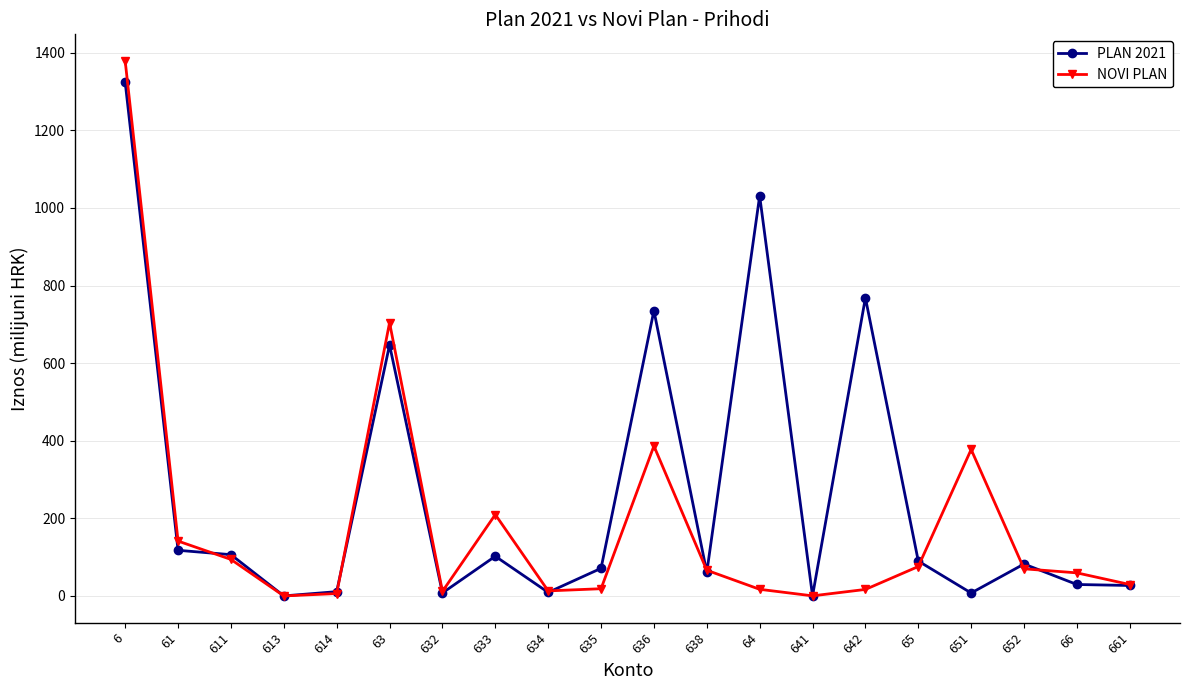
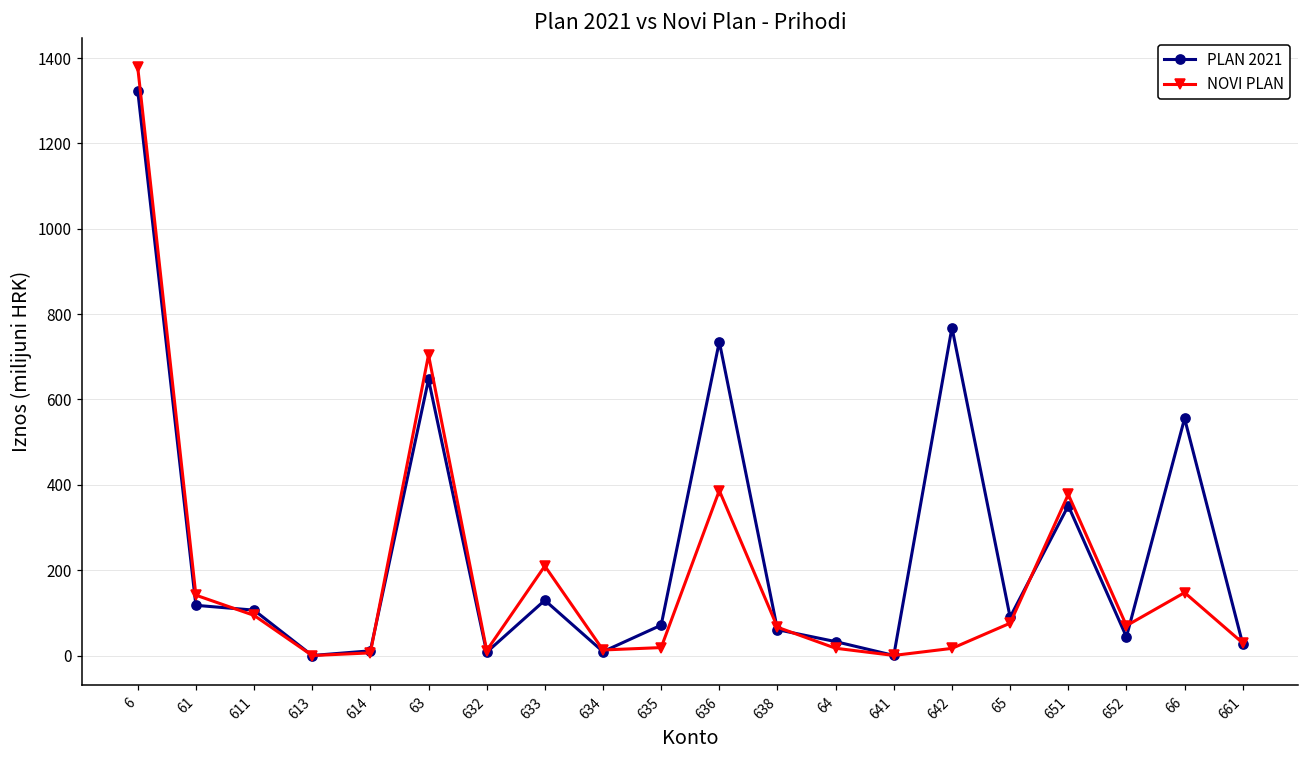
  {
    "PLAN 2021": {
      "6": 1320,
      "61": 120,
      "611": 110,
      "63": 650,
-     "633": 100,
+     "633": 130,
      "635": 70,
      "636": 740,
-     "64": 1030,
+     "64": 30,
      "642": 770,
      "65": 90,
-     "651": 10,
-     "652": 80,
-     "66": 30
+     "651": 350,
+     "652": 40,
+     "66": 560
    },
    "NOVI PLAN": {
      "6": 1380,
      "61": 140,
      "611": 90,
      "63": 700,
      "633": 210,
      "635": 20,
      "636": 390,
      "64": 20,
      "642": 20,
      "65": 80,
      "651": 380,
      "652": 70,
-     "66": 60
+     "66": 150
    }
  }
